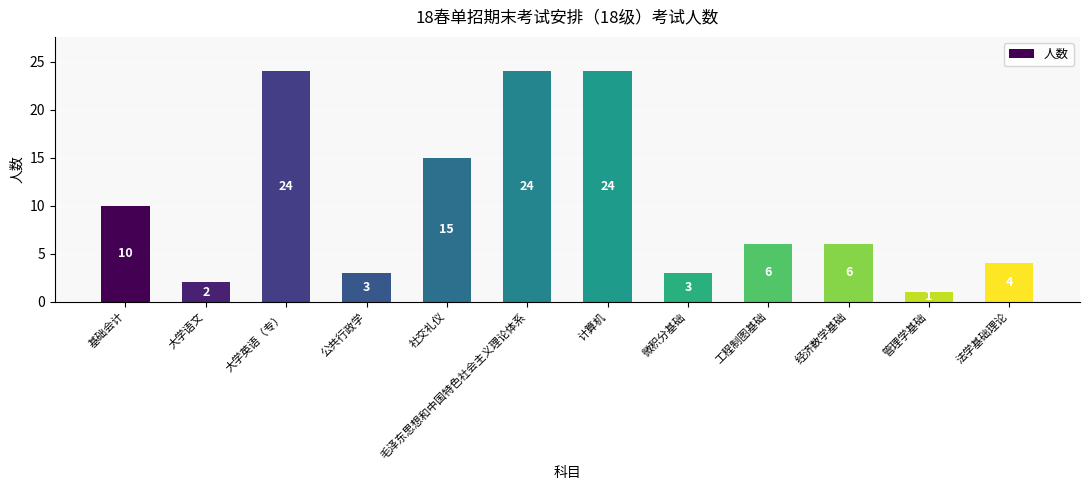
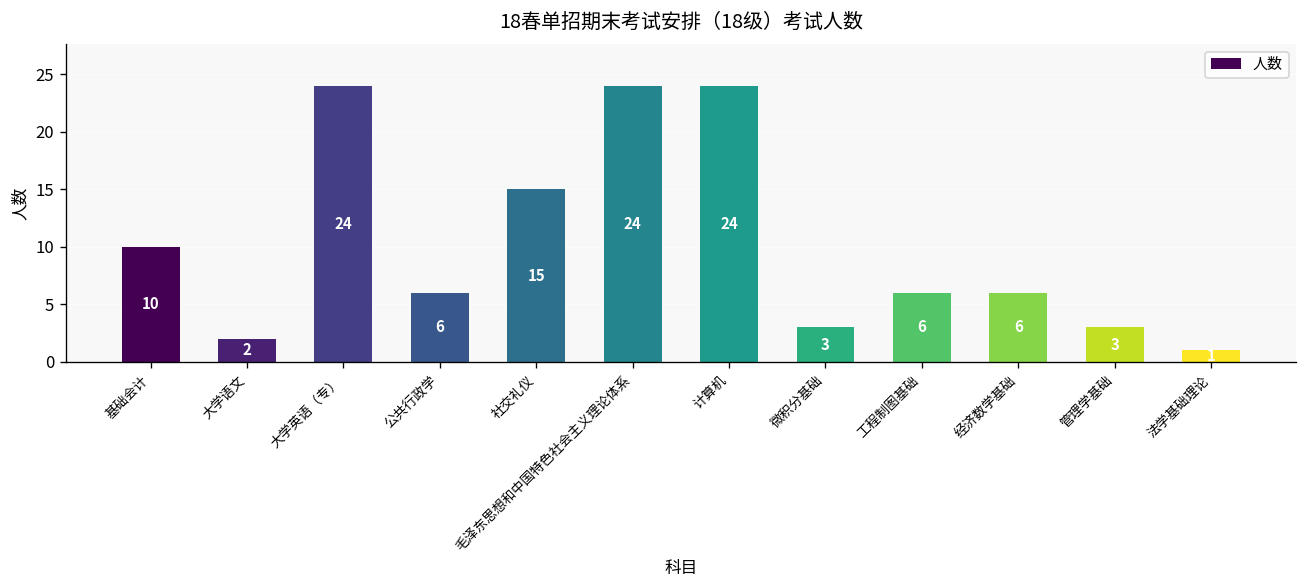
  {
    "基础会计": 10,
    "大学语文": 2,
    "大学英语（专）": 24,
-   "公共行政学": 3,
+   "公共行政学": 6,
    "社交礼仪": 15,
    "毛泽东思想和中国特色社会主义理论体系": 24,
    "计算机": 24,
    "微积分基础": 3,
    "工程制图基础": 6,
    "经济数学基础": 6,
-   "管理学基础": 1,
-   "法学基础理论": 4
+   "管理学基础": 3,
+   "法学基础理论": 1
  }
